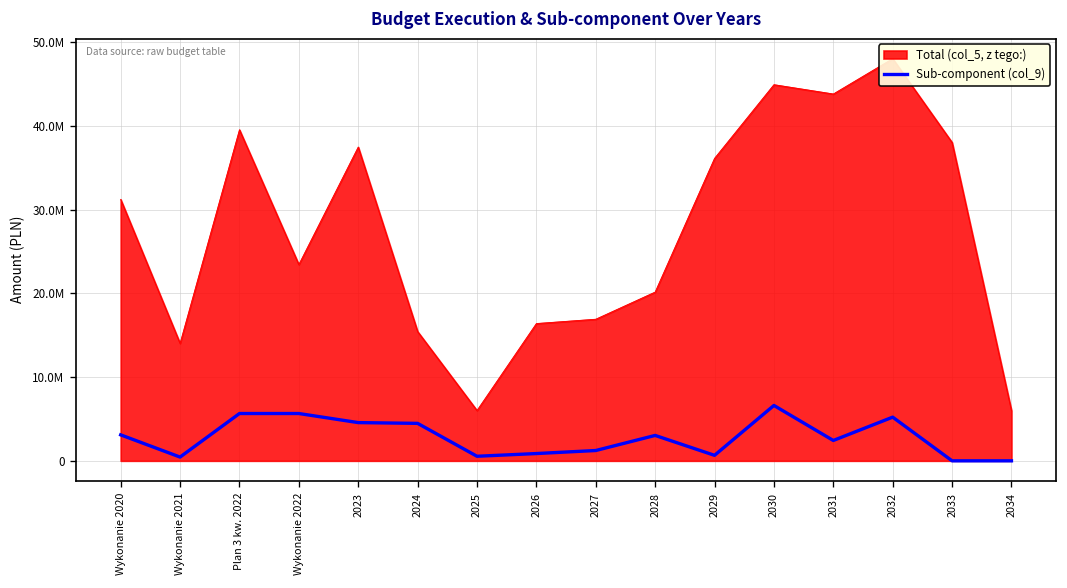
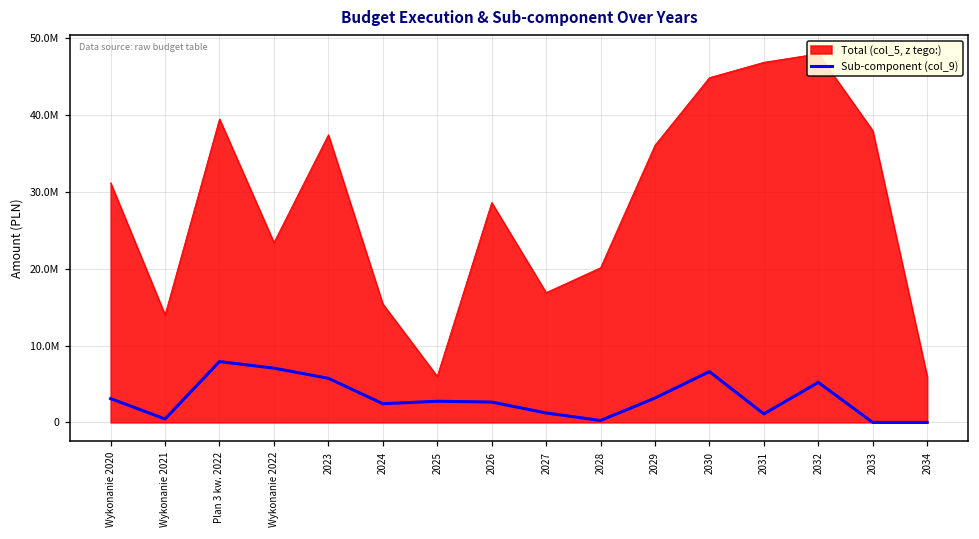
  {
    "Total (col_5, z tego:)": {
      "Wykonanie 2020": 31000000,
      "Wykonanie 2021": 14000000,
      "Plan 3 kw. 2022": 40000000,
      "Wykonanie 2022": 23000000,
      "2023": 37000000,
      "2024": 15000000,
      "2025": 6000000,
-     "2026": 16000000,
+     "2026": 29000000,
      "2027": 17000000,
      "2028": 20000000,
      "2029": 36000000,
      "2030": 45000000,
-     "2031": 44000000,
+     "2031": 47000000,
      "2033": 38000000,
      "2034": 6000000
    },
    "Sub-component (col_9)": {
      "Wykonanie 2020": 3000000,
      "Wykonanie 2021": 0,
-     "Plan 3 kw. 2022": 6000000,
-     "Wykonanie 2022": 6000000,
-     "2023": 5000000,
-     "2024": 4000000,
-     "2025": 1000000,
-     "2026": 1000000,
+     "Plan 3 kw. 2022": 8000000,
+     "Wykonanie 2022": 7000000,
+     "2023": 6000000,
+     "2024": 2000000,
+     "2025": 3000000,
+     "2026": 3000000,
      "2027": 1000000,
-     "2028": 3000000,
-     "2029": 1000000,
+     "2028": 0,
+     "2029": 3000000,
      "2030": 7000000,
-     "2031": 2000000,
+     "2031": 1000000,
      "2032": 5000000,
      "2033": 0,
      "2034": 0
    }
  }
